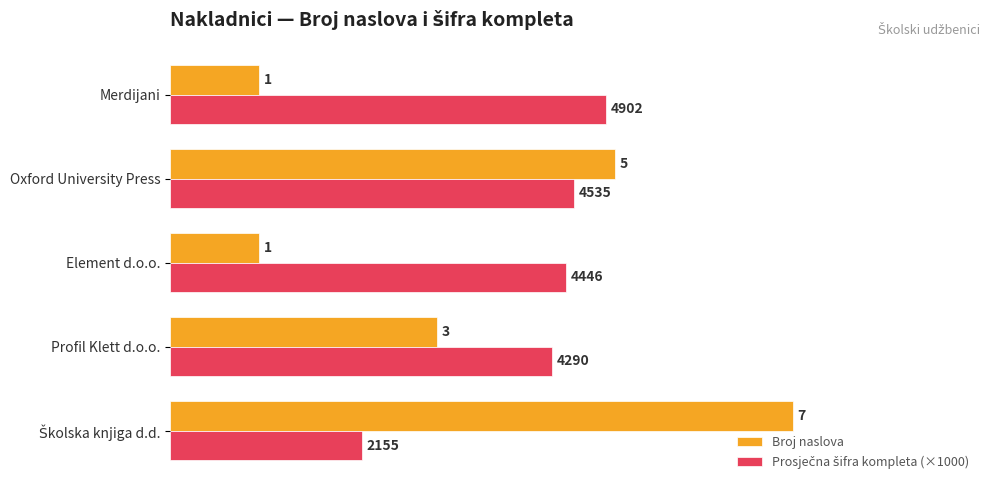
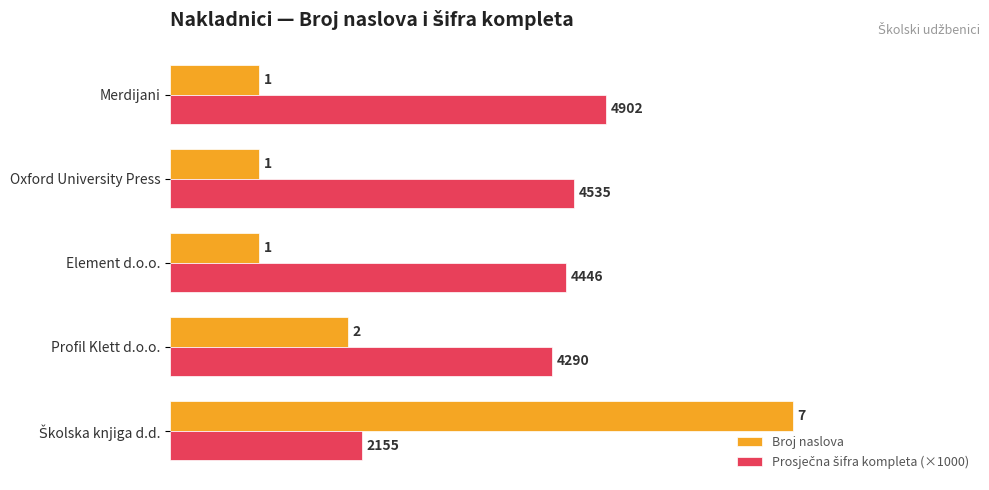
  {
    "Broj naslova": {
      "Merdijani": 1,
-     "Oxford University Press": 5,
+     "Oxford University Press": 1,
      "Element d.o.o.": 1,
-     "Profil Klett d.o.o.": 3,
+     "Profil Klett d.o.o.": 2,
      "Školska knjiga d.d.": 7
    }
  }
